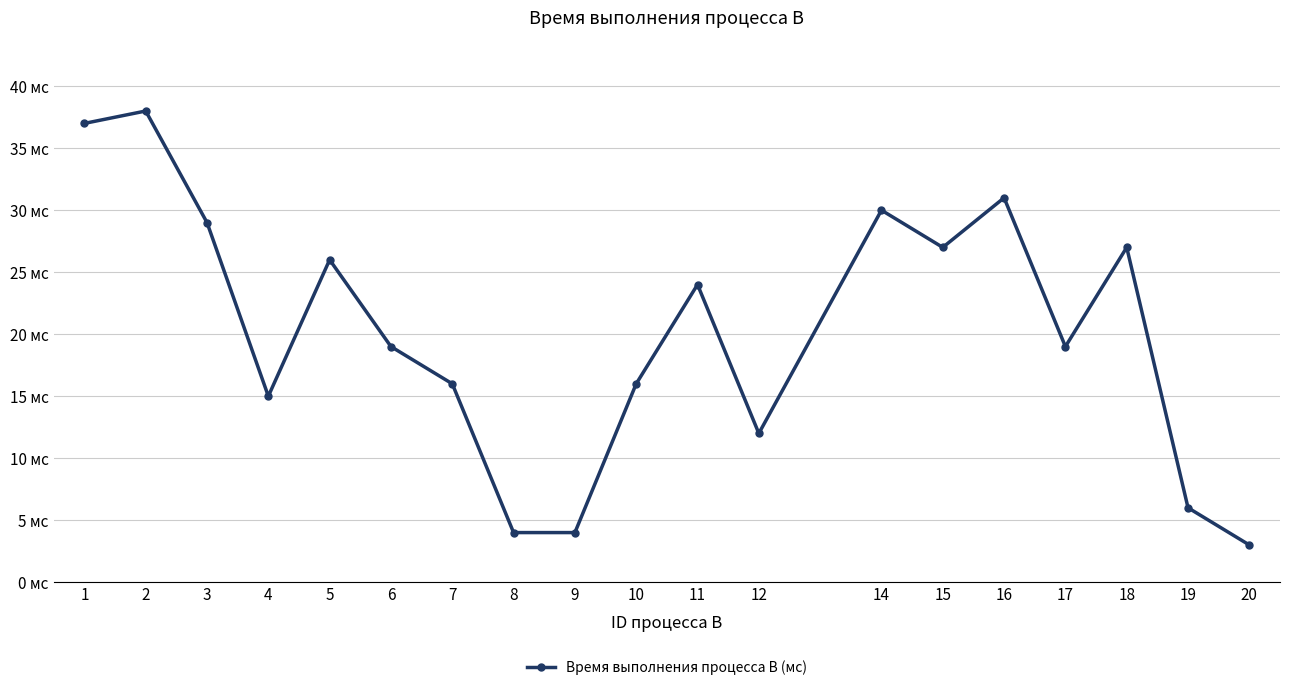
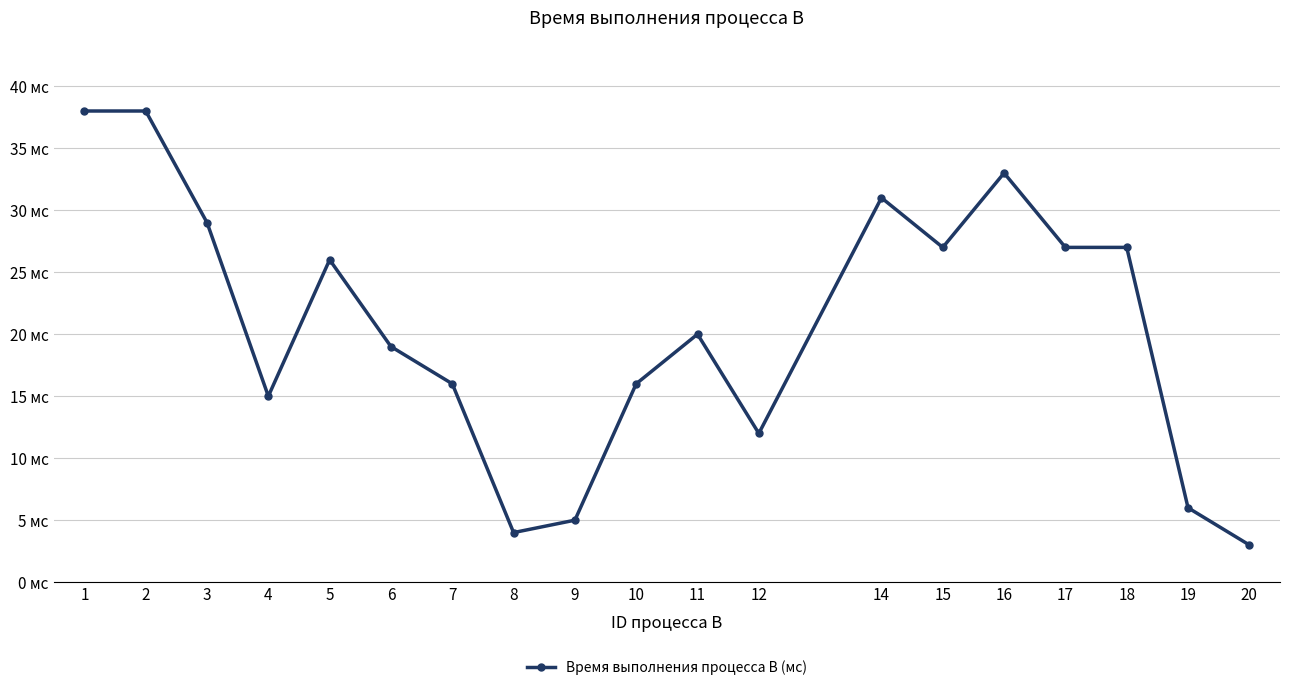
  {
-   "1": "37 мс",
+   "1": "38 мс",
    "2": "38 мс",
    "3": "29 мс",
    "4": "15 мс",
    "5": "26 мс",
    "6": "19 мс",
    "7": "16 мс",
    "8": "4 мс",
-   "9": "4 мс",
+   "9": "5 мс",
    "10": "16 мс",
-   "11": "24 мс",
+   "11": "20 мс",
    "12": "12 мс",
-   "14": "30 мс",
+   "14": "31 мс",
    "15": "27 мс",
-   "16": "31 мс",
-   "17": "19 мс",
+   "16": "33 мс",
+   "17": "27 мс",
    "18": "27 мс",
    "19": "6 мс",
    "20": "3 мс"
  }
